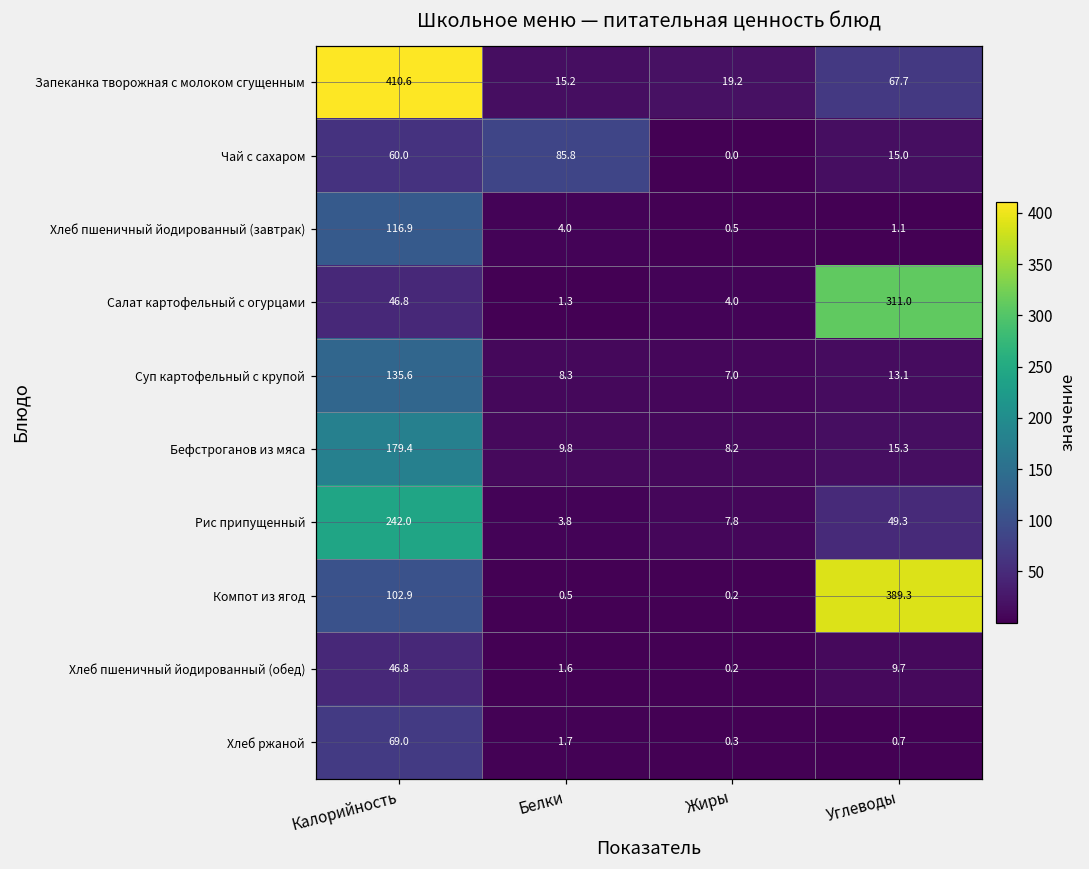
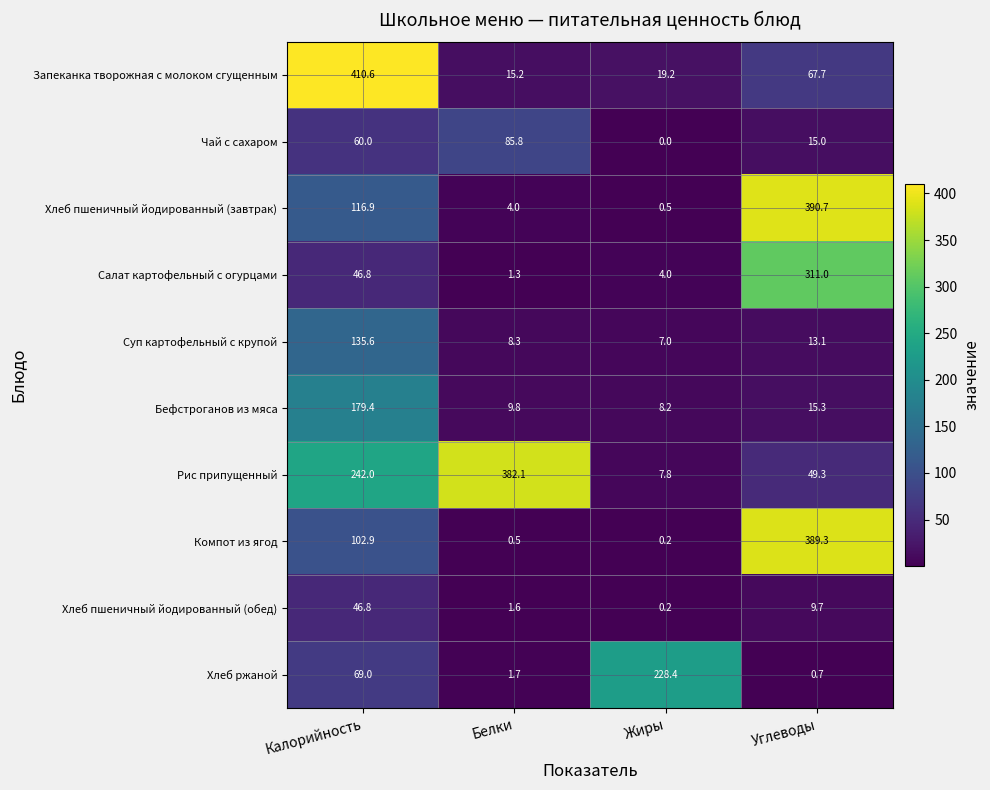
  {
    "Запеканка творожная с молоком сгущенным": {
      "Калорийность": 410.6,
      "Белки": 15.2,
      "Жиры": 19.2,
      "Углеводы": 67.7
    },
    "Чай с сахаром": {
      "Калорийность": 60.0,
      "Белки": 85.8,
      "Жиры": 0.0,
      "Углеводы": 15.0
    },
    "Хлеб пшеничный йодированный (завтрак)": {
      "Калорийность": 116.9,
      "Белки": 4.0,
      "Жиры": 0.5,
-     "Углеводы": 1.1
+     "Углеводы": 390.7
    },
    "Салат картофельный с огурцами": {
      "Калорийность": 46.8,
      "Белки": 1.3,
      "Жиры": 4.0,
      "Углеводы": 311.0
    },
    "Суп картофельный с крупой": {
      "Калорийность": 135.6,
      "Белки": 8.3,
      "Жиры": 7.0,
      "Углеводы": 13.1
    },
    "Бефстроганов из мяса": {
      "Калорийность": 179.4,
      "Белки": 9.8,
      "Жиры": 8.2,
      "Углеводы": 15.3
    },
    "Рис припущенный": {
      "Калорийность": 242.0,
-     "Белки": 3.8,
+     "Белки": 382.1,
      "Жиры": 7.8,
      "Углеводы": 49.3
    },
    "Компот из ягод": {
      "Калорийность": 102.9,
      "Белки": 0.5,
      "Жиры": 0.2,
      "Углеводы": 389.3
    },
    "Хлеб пшеничный йодированный (обед)": {
      "Калорийность": 46.8,
      "Белки": 1.6,
      "Жиры": 0.2,
      "Углеводы": 9.7
    },
    "Хлеб ржаной": {
      "Калорийность": 69.0,
      "Белки": 1.7,
-     "Жиры": 0.3,
+     "Жиры": 228.4,
      "Углеводы": 0.7
    }
  }
